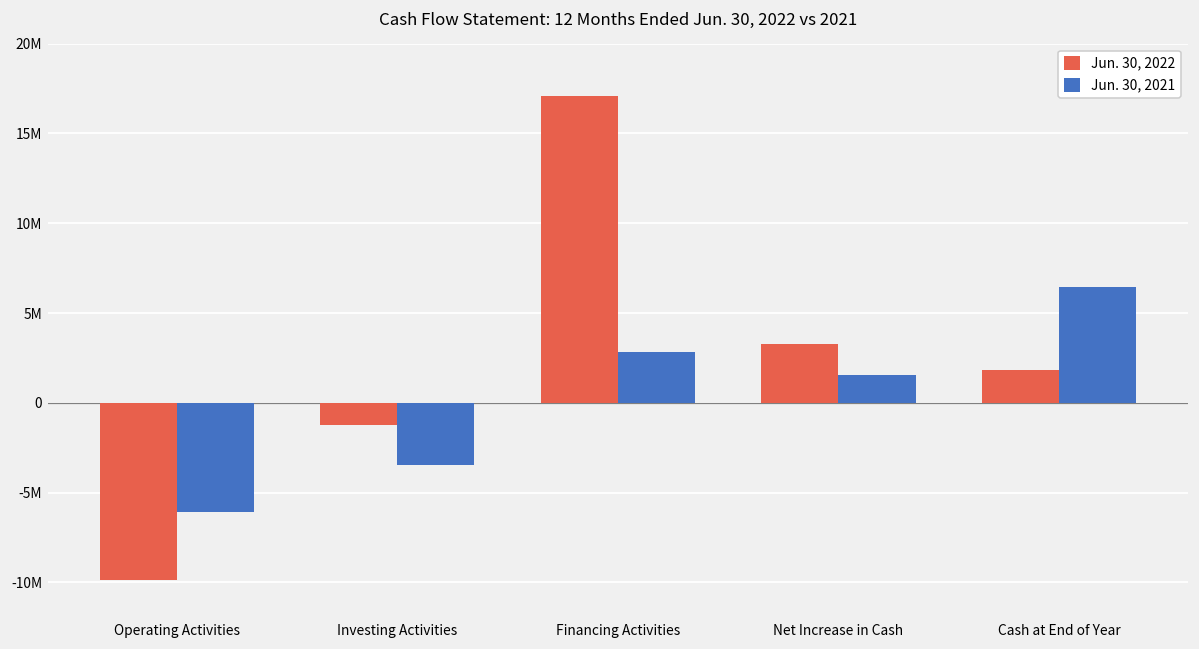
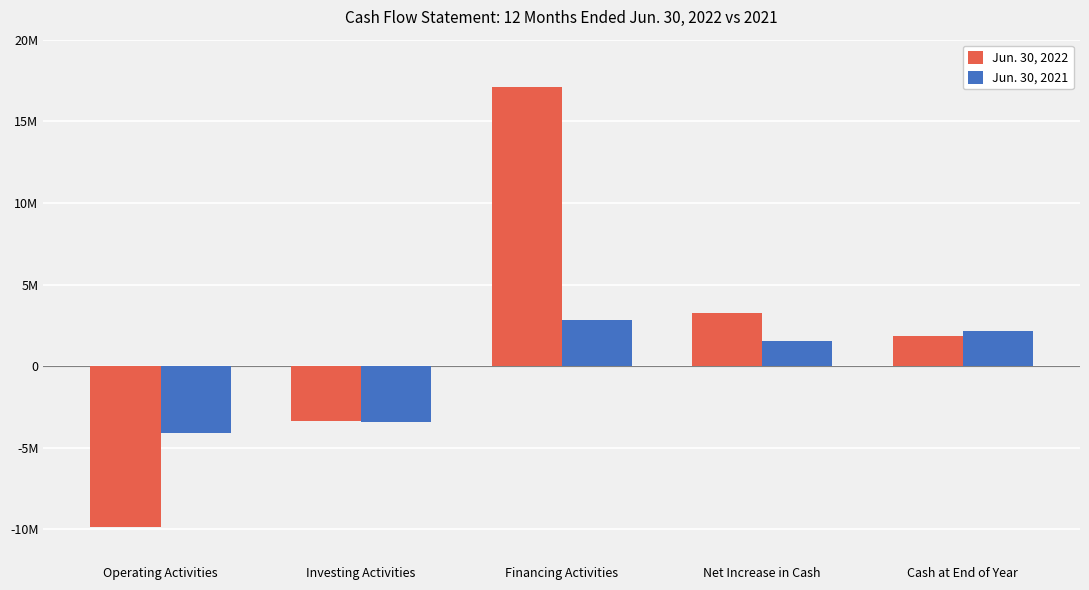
  {
    "Jun. 30, 2022": {
      "Operating Activities": -9900000,
-     "Investing Activities": -1300000,
+     "Investing Activities": -3400000,
      "Financing Activities": 17100000,
      "Net Increase in Cash": 3300000,
      "Cash at End of Year": 1900000
    },
    "Jun. 30, 2021": {
-     "Operating Activities": -6100000,
+     "Operating Activities": -4100000,
      "Investing Activities": -3400000,
      "Financing Activities": 2800000,
      "Net Increase in Cash": 1500000,
-     "Cash at End of Year": 6500000
+     "Cash at End of Year": 2200000
    }
  }
